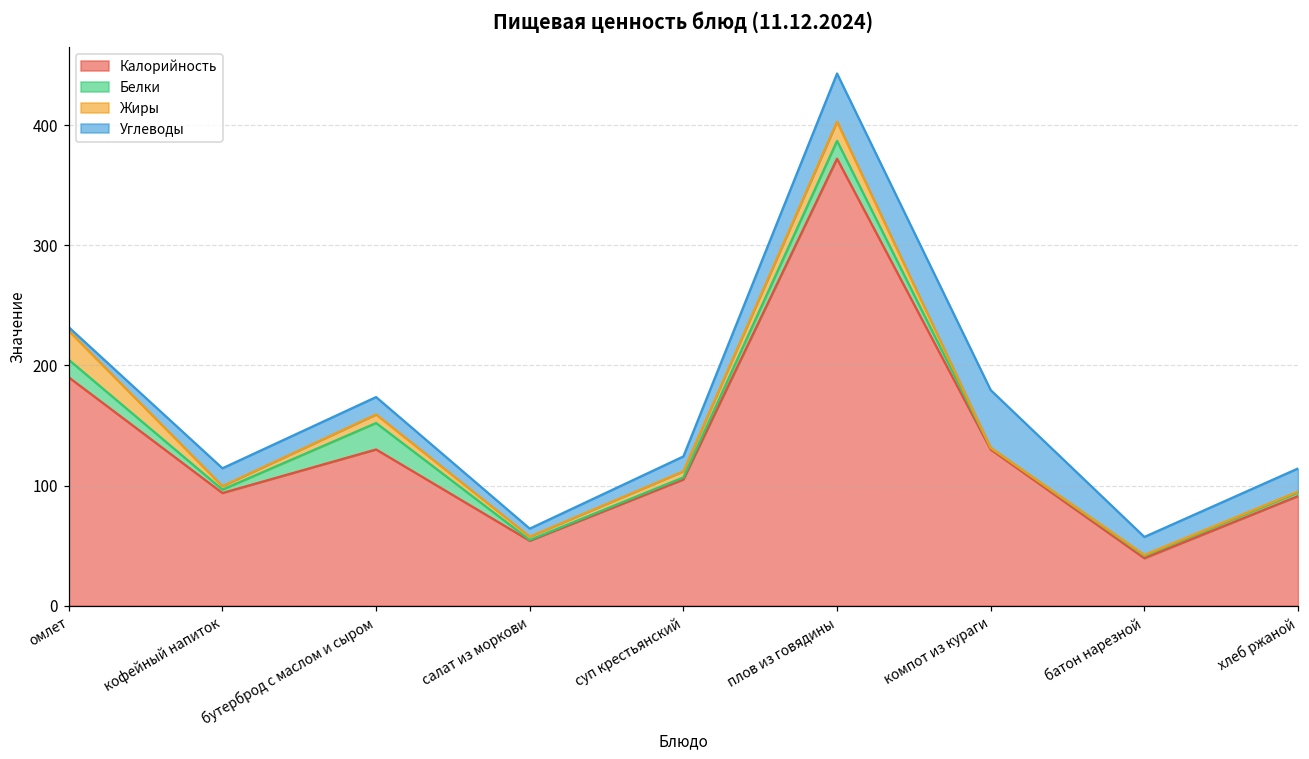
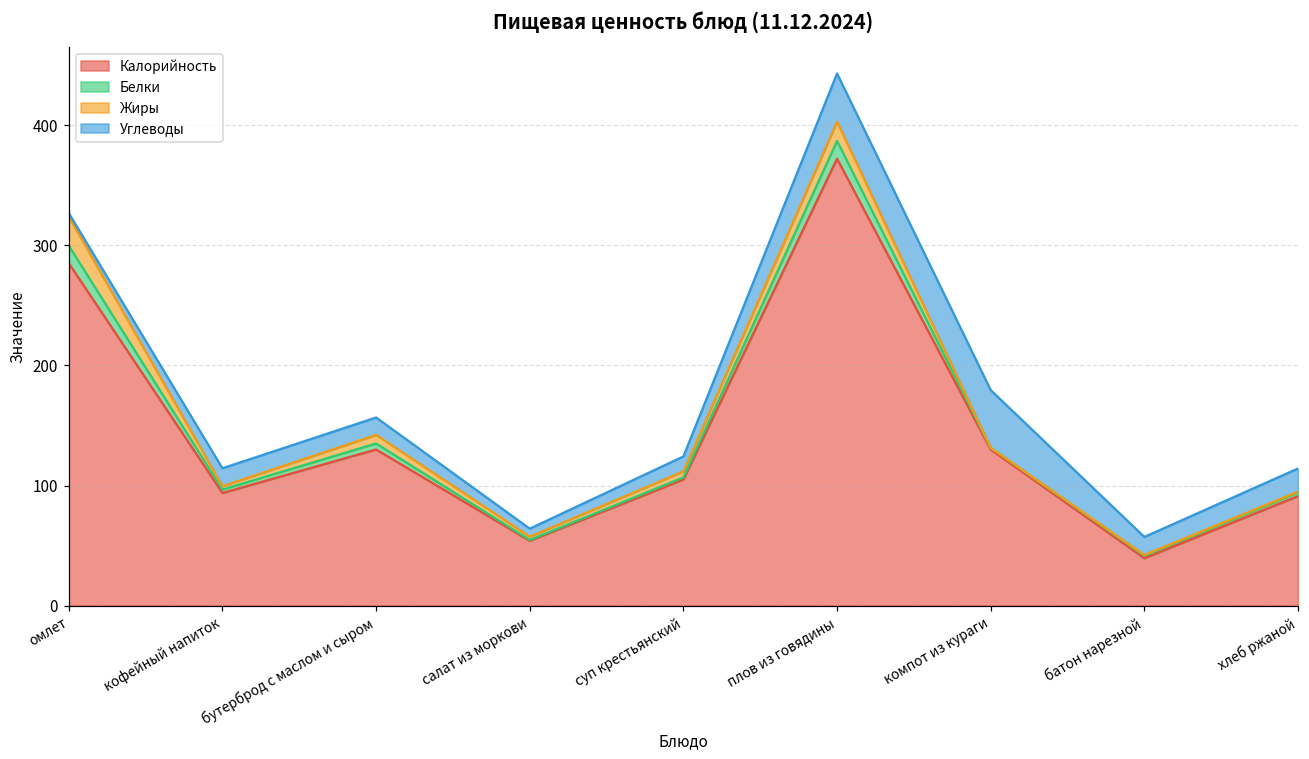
  {
    "Калорийность": {
-     "омлет": 190,
+     "омлет": 285,
      "кофейный напиток": 94,
      "бутерброд с маслом и сыром": 130,
      "плов из говядины": 372,
      "хлеб ржаной": 91
    },
    "Белки": {
      "омлет": 15,
      "кофейный напиток": 3,
-     "бутерброд с маслом и сыром": 22,
+     "бутерброд с маслом и сыром": 5,
      "плов из говядины": 15
    },
    "Жиры": {
      "омлет": 24,
      "кофейный напиток": 3,
      "бутерброд с маслом и сыром": 7,
      "салат из моркови": 3,
      "суп крестьянский": 5,
      "плов из говядины": 16
    },
    "Углеводы": {
      "омлет": 3,
      "кофейный напиток": 15,
      "бутерброд с маслом и сыром": 15,
      "салат из моркови": 7,
      "суп крестьянский": 12,
      "плов из говядины": 40,
      "компот из кураги": 48,
      "батон нарезной": 15,
      "хлеб ржаной": 19
    }
  }
